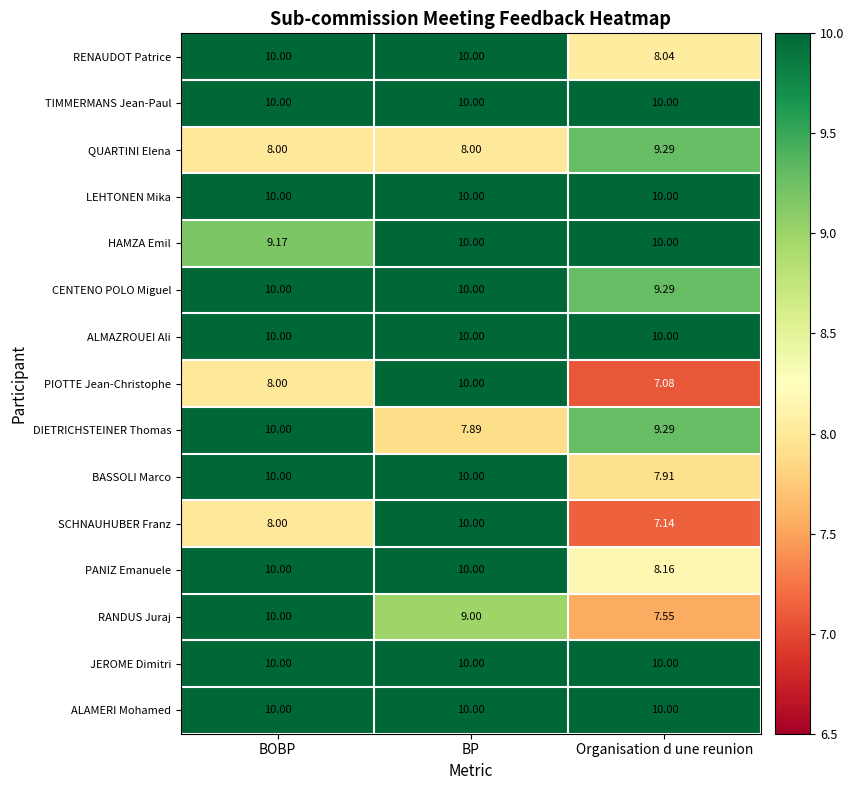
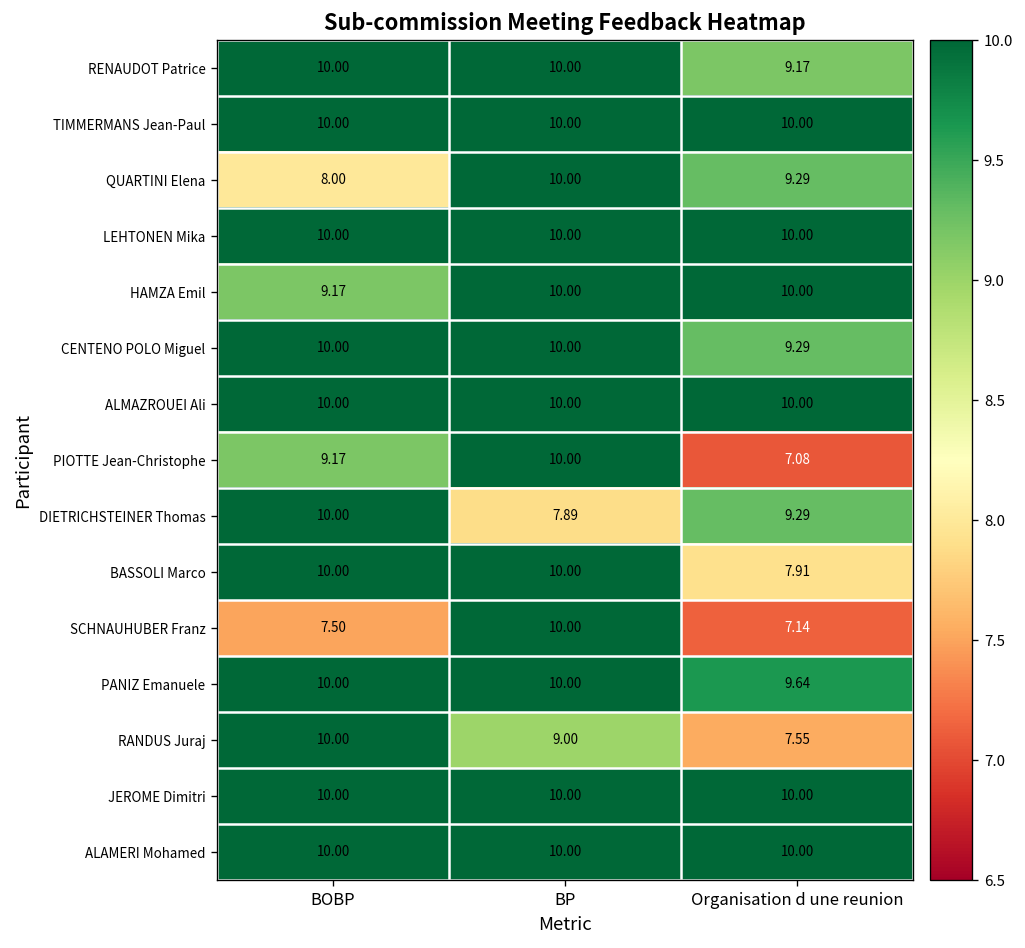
  {
    "RENAUDOT Patrice": {
      "BOBP": 10.00,
      "BP": 10.00,
-     "Organisation d une reunion": 8.04
+     "Organisation d une reunion": 9.17
    },
    "TIMMERMANS Jean-Paul": {
      "BOBP": 10.00,
      "BP": 10.00,
      "Organisation d une reunion": 10.00
    },
    "QUARTINI Elena": {
      "BOBP": 8.00,
-     "BP": 8.00,
+     "BP": 10.00,
      "Organisation d une reunion": 9.29
    },
    "LEHTONEN Mika": {
      "BOBP": 10.00,
      "BP": 10.00,
      "Organisation d une reunion": 10.00
    },
    "HAMZA Emil": {
      "BOBP": 9.17,
      "BP": 10.00,
      "Organisation d une reunion": 10.00
    },
    "CENTENO POLO Miguel": {
      "BOBP": 10.00,
      "BP": 10.00,
      "Organisation d une reunion": 9.29
    },
    "ALMAZROUEI Ali": {
      "BOBP": 10.00,
      "BP": 10.00,
      "Organisation d une reunion": 10.00
    },
    "PIOTTE Jean-Christophe": {
-     "BOBP": 8.00,
+     "BOBP": 9.17,
      "BP": 10.00,
      "Organisation d une reunion": 7.08
    },
    "DIETRICHSTEINER Thomas": {
      "BOBP": 10.00,
      "BP": 7.89,
      "Organisation d une reunion": 9.29
    },
    "BASSOLI Marco": {
      "BOBP": 10.00,
      "BP": 10.00,
      "Organisation d une reunion": 7.91
    },
    "SCHNAUHUBER Franz": {
-     "BOBP": 8.00,
+     "BOBP": 7.50,
      "BP": 10.00,
      "Organisation d une reunion": 7.14
    },
    "PANIZ Emanuele": {
      "BOBP": 10.00,
      "BP": 10.00,
-     "Organisation d une reunion": 8.16
+     "Organisation d une reunion": 9.64
    },
    "RANDUS Juraj": {
      "BOBP": 10.00,
      "BP": 9.00,
      "Organisation d une reunion": 7.55
    },
    "JEROME Dimitri": {
      "BOBP": 10.00,
      "BP": 10.00,
      "Organisation d une reunion": 10.00
    },
    "ALAMERI Mohamed": {
      "BOBP": 10.00,
      "BP": 10.00,
      "Organisation d une reunion": 10.00
    }
  }
